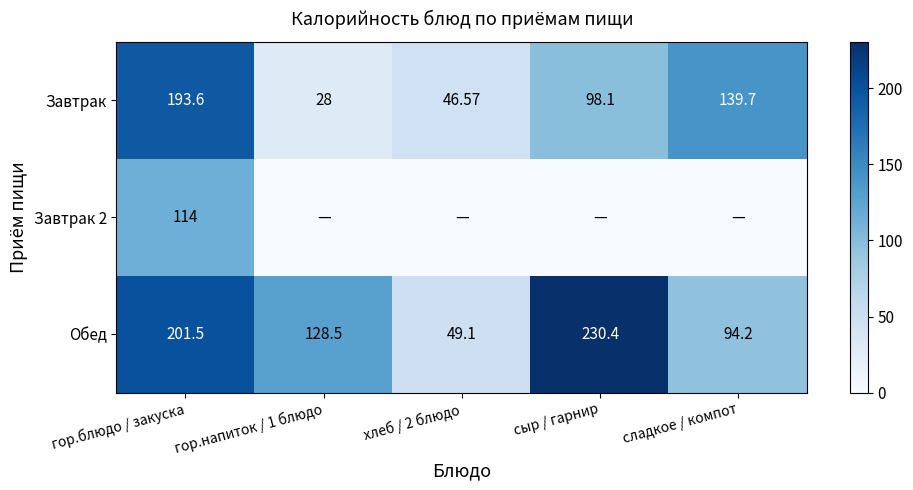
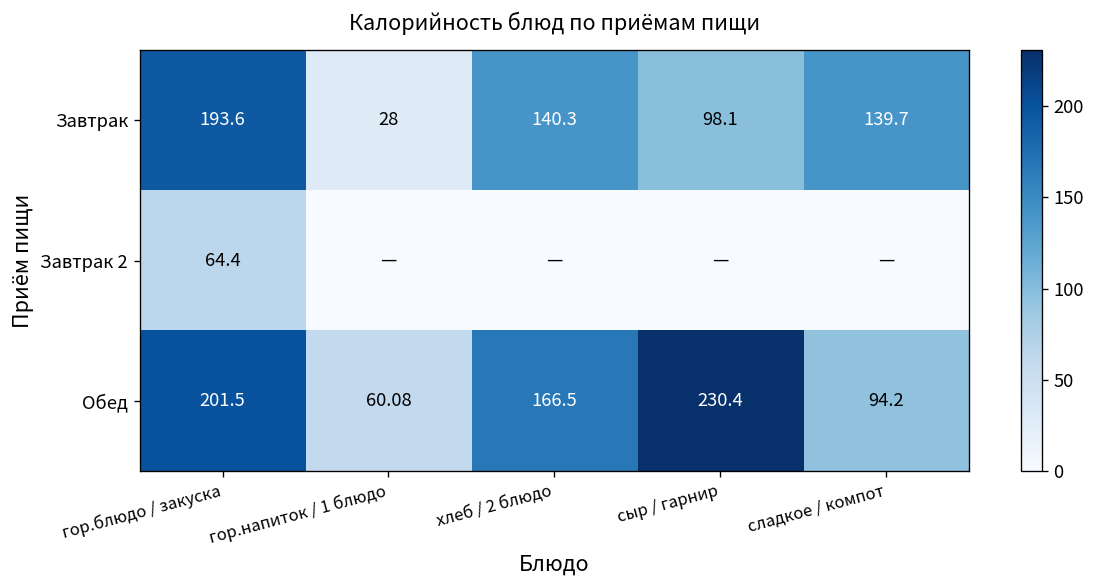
  {
    "Завтрак": {
      "гор.блюдо / закуска": 193.6,
      "гор.напиток / 1 блюдо": 28,
-     "хлеб / 2 блюдо": 46.57,
+     "хлеб / 2 блюдо": 140.3,
      "сыр / гарнир": 98.1,
      "сладкое / компот": 139.7
    },
    "Завтрак 2": {
-     "гор.блюдо / закуска": 114
+     "гор.блюдо / закуска": 64.4
    },
    "Обед": {
      "гор.блюдо / закуска": 201.5,
-     "гор.напиток / 1 блюдо": 128.5,
-     "хлеб / 2 блюдо": 49.1,
+     "гор.напиток / 1 блюдо": 60.08,
+     "хлеб / 2 блюдо": 166.5,
      "сыр / гарнир": 230.4,
      "сладкое / компот": 94.2
    }
  }
